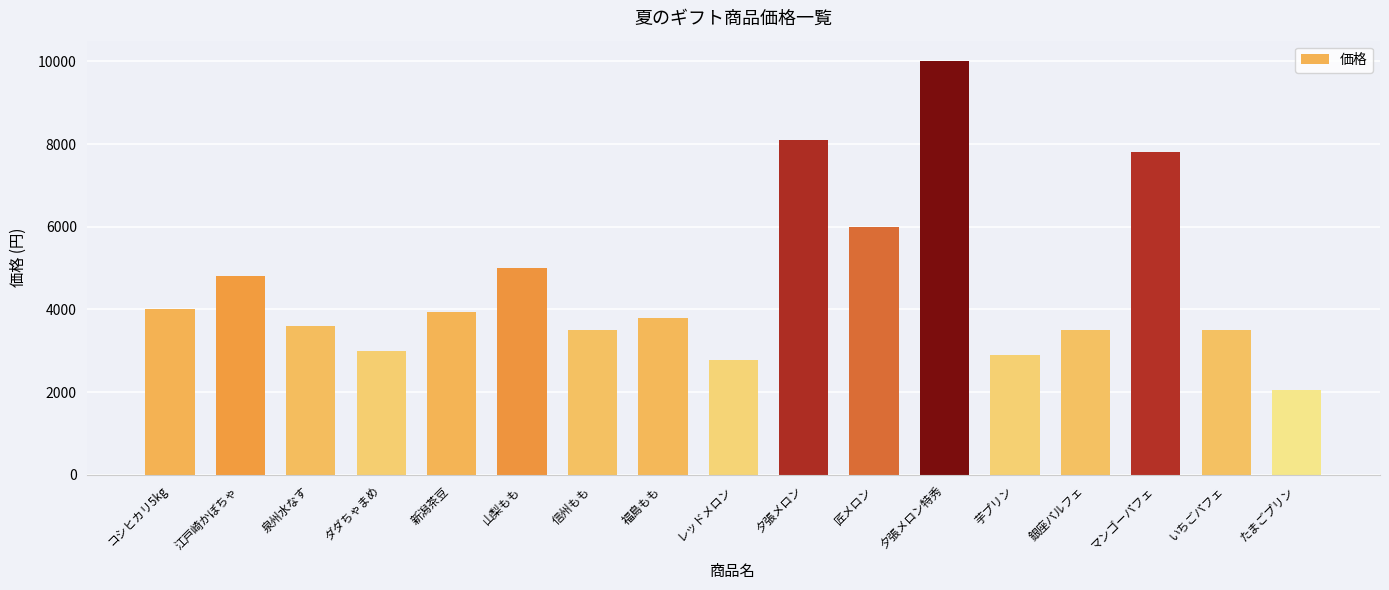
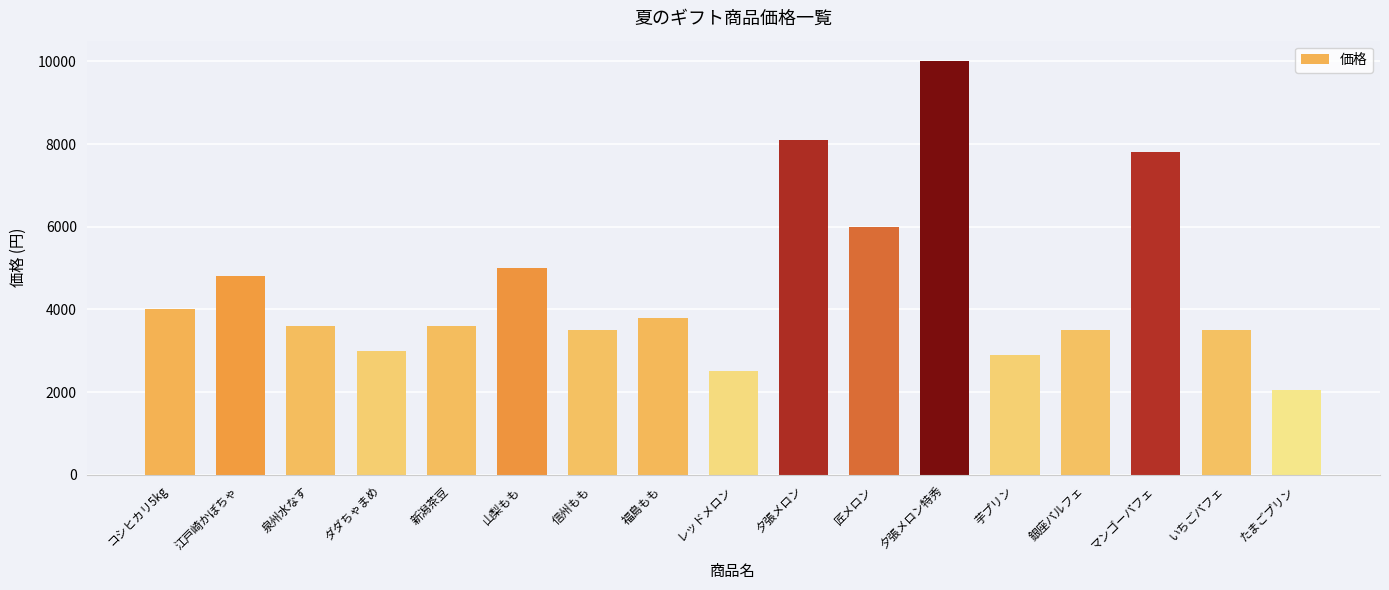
  {
    "コシヒカリ5kg": 4000,
    "江戸崎かぼちゃ": 4800,
    "泉州水なす": 3600,
    "ダダちゃまめ": 3000,
-   "新潟茶豆": 3900,
+   "新潟茶豆": 3600,
    "山梨もも": 5000,
    "信州もも": 3500,
    "福島もも": 3800,
-   "レッドメロン": 2800,
+   "レッドメロン": 2500,
    "夕張メロン": 8100,
    "匠メロン": 6000,
    "夕張メロン特秀": 10000,
    "芋プリン": 2900,
    "銀座パルフェ": 3500,
    "マンゴーパフェ": 7800,
    "いちごパフェ": 3500,
    "たまごプリン": 2000
  }
